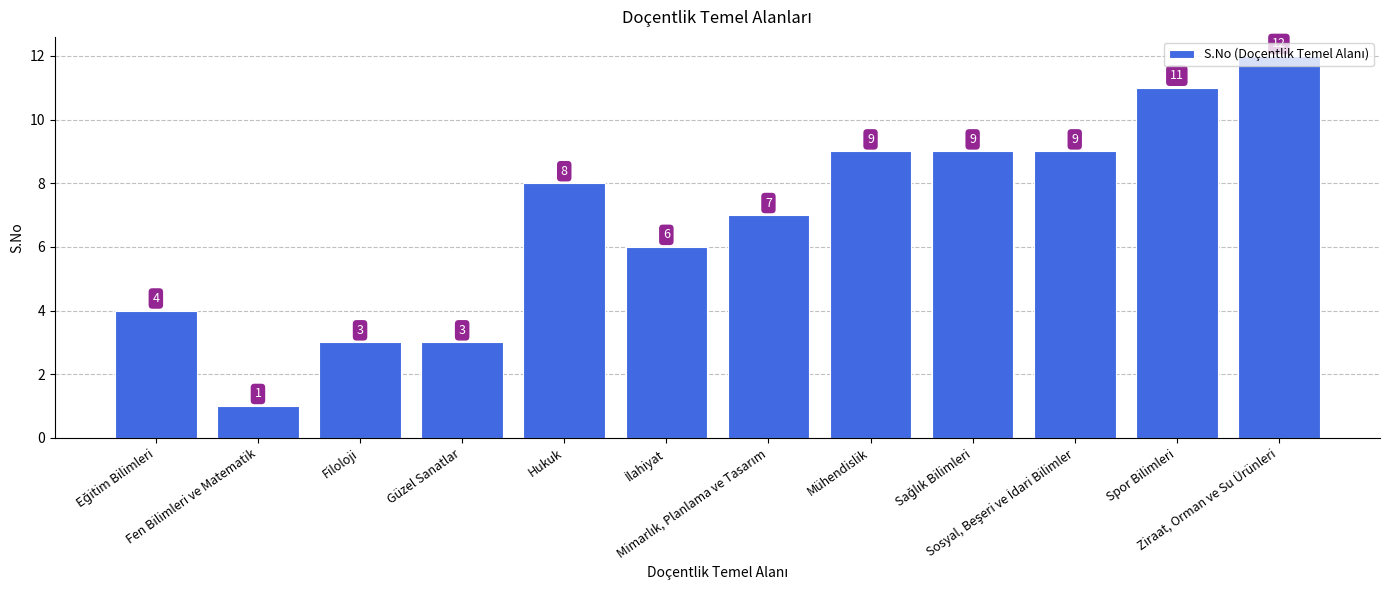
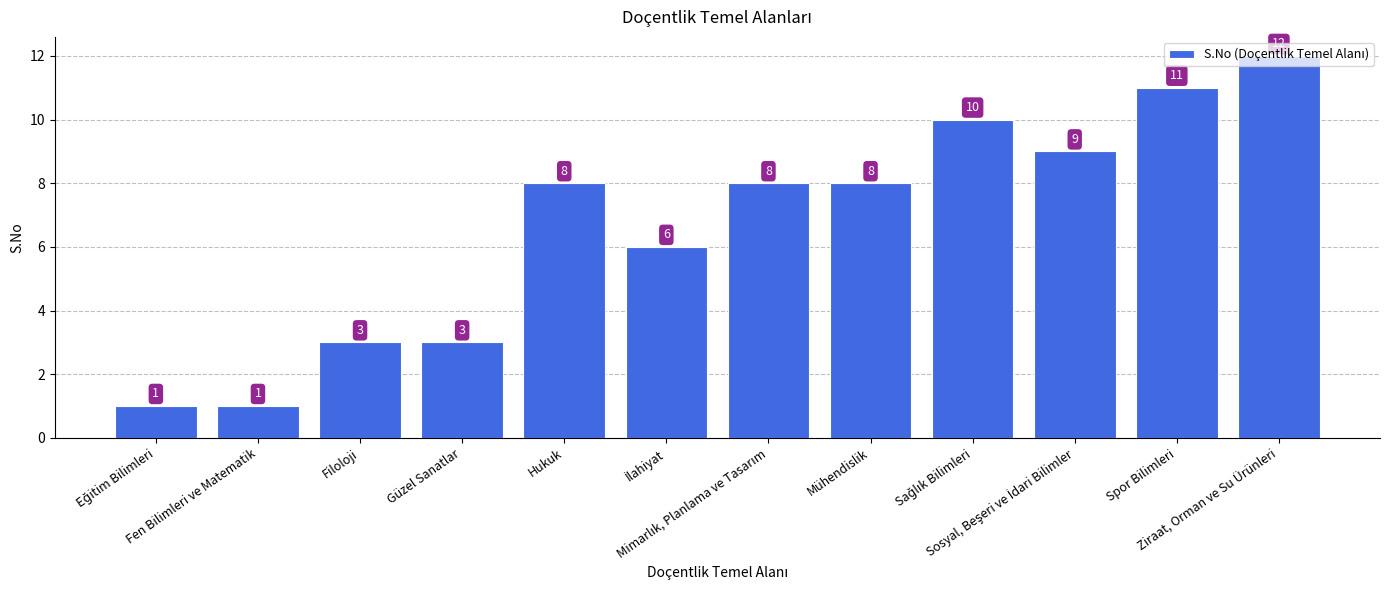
  {
-   "Eğitim Bilimleri": 4,
-   "Mimarlık, Planlama ve Tasarım": 7,
-   "Mühendislik": 9,
-   "Sağlık Bilimleri": 9
+   "Eğitim Bilimleri": 1,
+   "Mimarlık, Planlama ve Tasarım": 8,
+   "Mühendislik": 8,
+   "Sağlık Bilimleri": 10
  }
